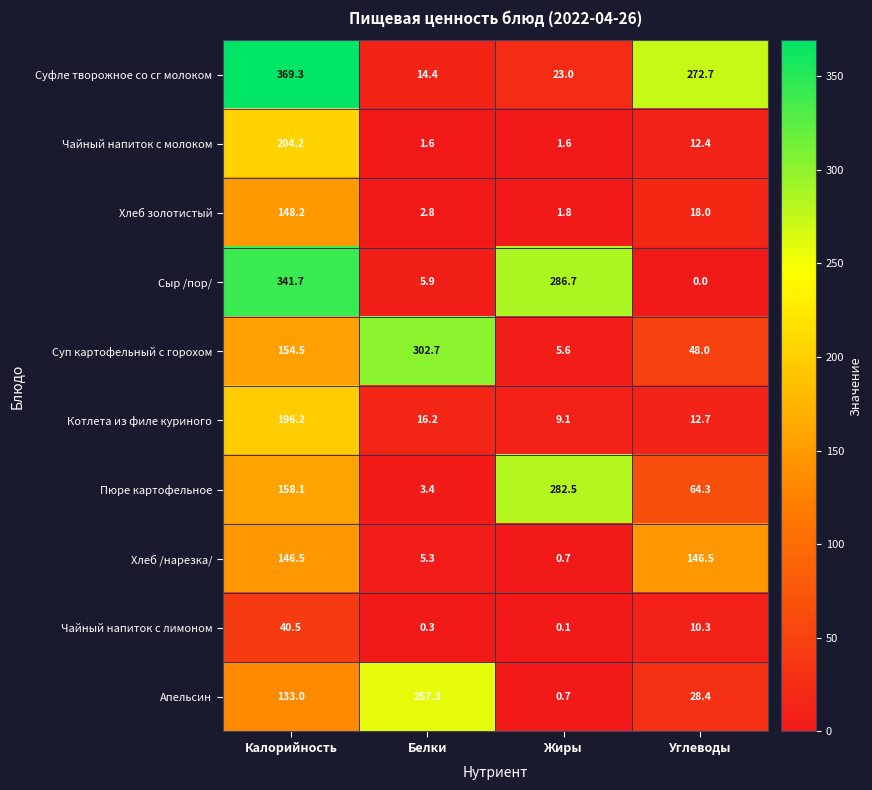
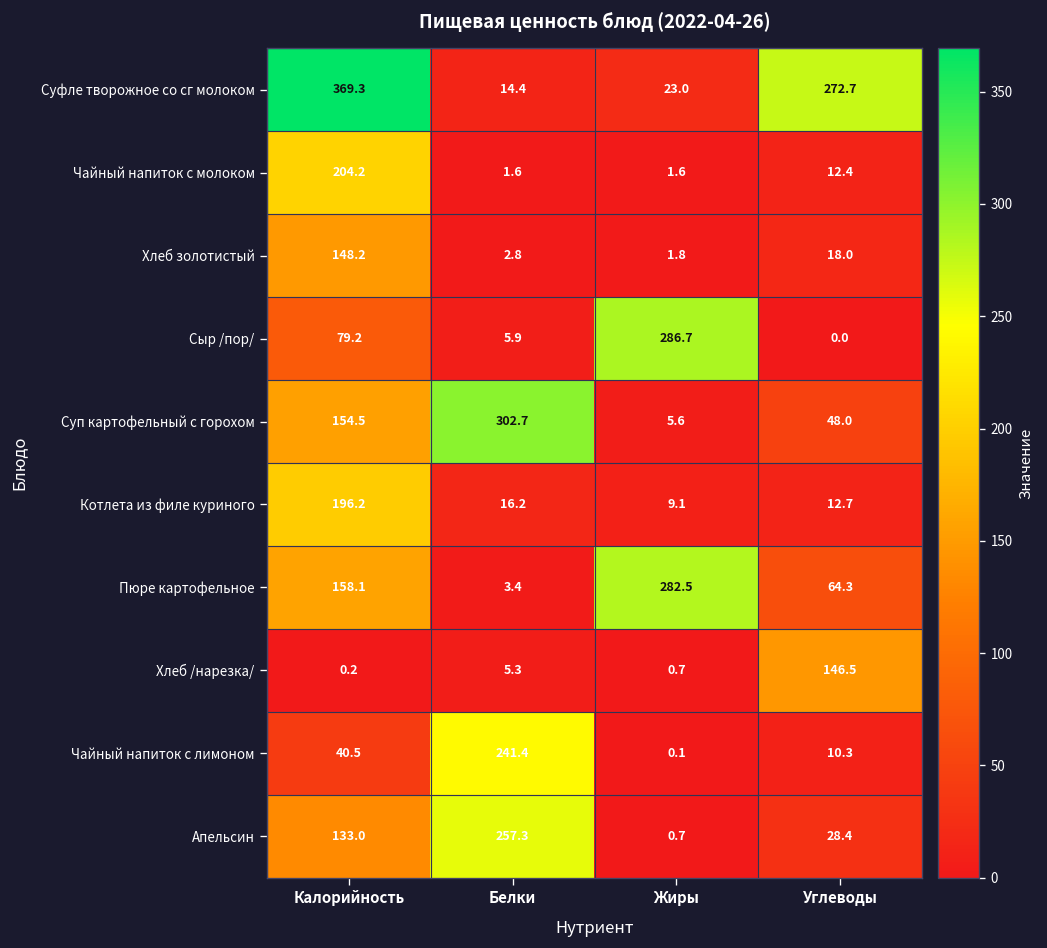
  {
    "Суфле творожное со сг молоком": {
      "Калорийность": 369.3,
      "Белки": 14.4,
      "Жиры": 23.0,
      "Углеводы": 272.7
    },
    "Чайный напиток с молоком": {
      "Калорийность": 204.2,
      "Белки": 1.6,
      "Жиры": 1.6,
      "Углеводы": 12.4
    },
    "Хлеб золотистый": {
      "Калорийность": 148.2,
      "Белки": 2.8,
      "Жиры": 1.8,
      "Углеводы": 18.0
    },
    "Сыр /пор/": {
-     "Калорийность": 341.7,
+     "Калорийность": 79.2,
      "Белки": 5.9,
      "Жиры": 286.7,
      "Углеводы": 0.0
    },
    "Суп картофельный с горохом": {
      "Калорийность": 154.5,
      "Белки": 302.7,
      "Жиры": 5.6,
      "Углеводы": 48.0
    },
    "Котлета из филе куриного": {
      "Калорийность": 196.2,
      "Белки": 16.2,
      "Жиры": 9.1,
      "Углеводы": 12.7
    },
    "Пюре картофельное": {
      "Калорийность": 158.1,
      "Белки": 3.4,
      "Жиры": 282.5,
      "Углеводы": 64.3
    },
    "Хлеб /нарезка/": {
-     "Калорийность": 146.5,
+     "Калорийность": 0.2,
      "Белки": 5.3,
      "Жиры": 0.7,
      "Углеводы": 146.5
    },
    "Чайный напиток с лимоном": {
      "Калорийность": 40.5,
-     "Белки": 0.3,
+     "Белки": 241.4,
      "Жиры": 0.1,
      "Углеводы": 10.3
    },
    "Апельсин": {
      "Калорийность": 133.0,
      "Белки": 257.3,
      "Жиры": 0.7,
      "Углеводы": 28.4
    }
  }
